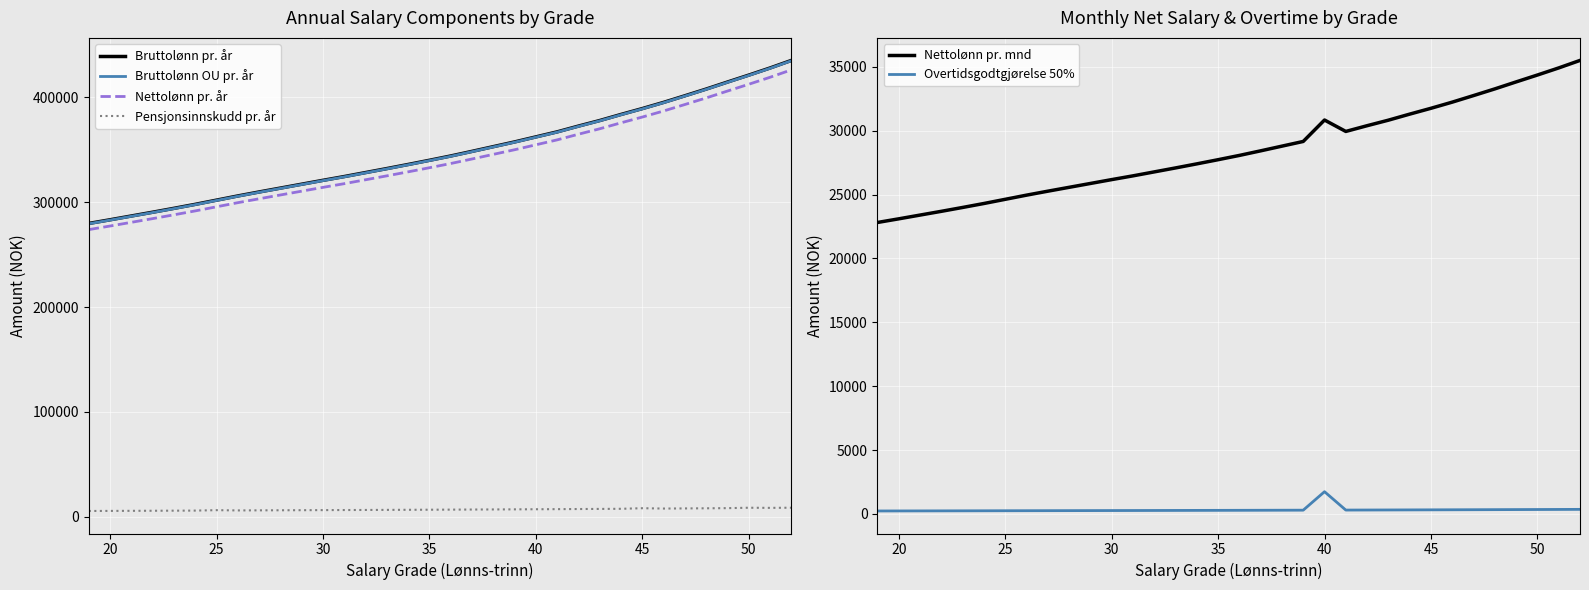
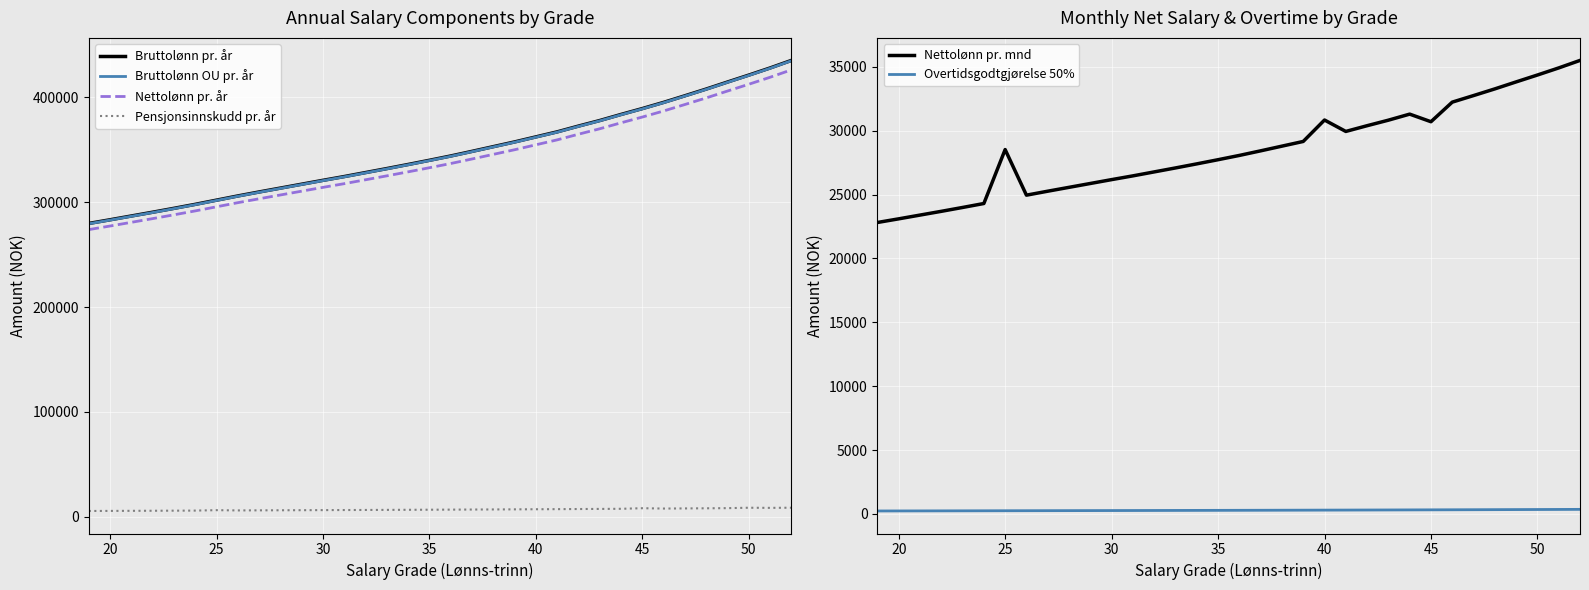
  {
    "Annual Salary Components by Grade": {
      "Nettolønn pr. år": {
        "20": 277000,
        "25": 296000,
        "30": 314000,
        "35": 333000,
        "40": 355000,
        "45": 381000,
        "50": 412000
      },
      "Pensjonsinnskudd pr. år": {
        "20": 6000,
        "25": 6000,
        "30": 6000,
        "35": 7000,
        "40": 7000,
        "45": 8000,
        "50": 9000
      }
    },
    "Monthly Net Salary & Overtime by Grade": {
      "Nettolønn pr. mnd": {
        "20": 23100,
-       "25": 24600,
+       "25": 28500,
        "30": 26200,
        "35": 27700,
        "40": 30800,
-       "45": 31800,
+       "45": 30700,
        "50": 34400
      },
      "Overtidsgodtgjørelse 50%": {
        "20": 200,
        "25": 200,
        "30": 300,
        "35": 300,
-       "40": 1700,
+       "40": 300,
        "45": 300,
        "50": 300
      }
    }
  }
